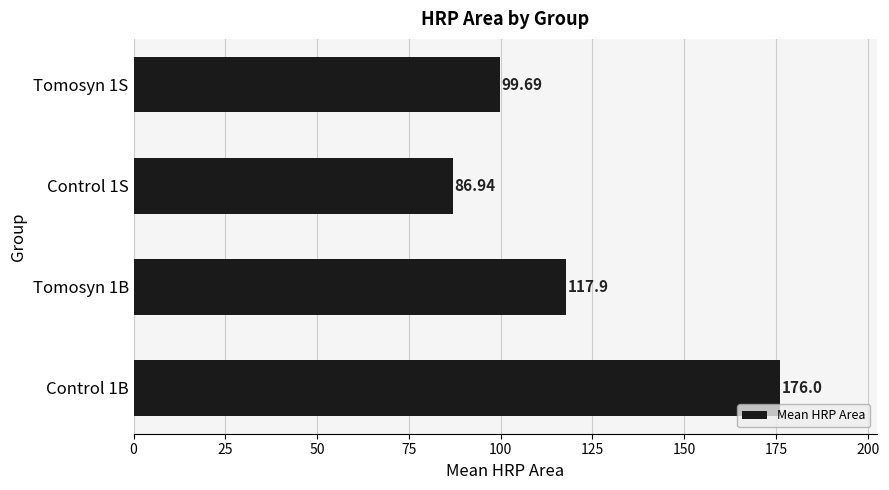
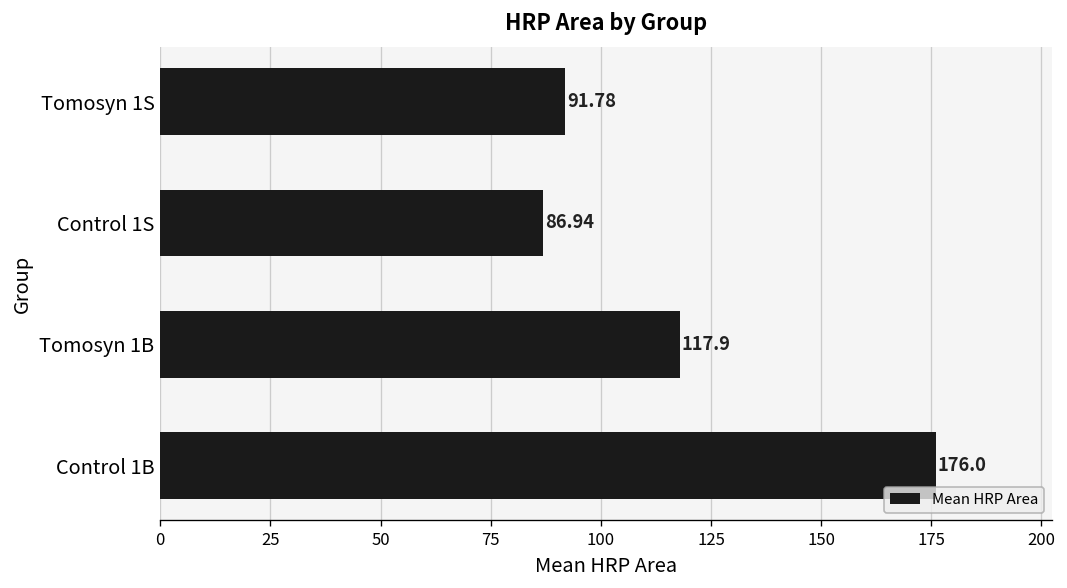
  {
-   "Tomosyn 1S": 99.69,
+   "Tomosyn 1S": 91.78,
    "Control 1S": 86.94,
    "Tomosyn 1B": 117.9,
    "Control 1B": 176.0
  }
